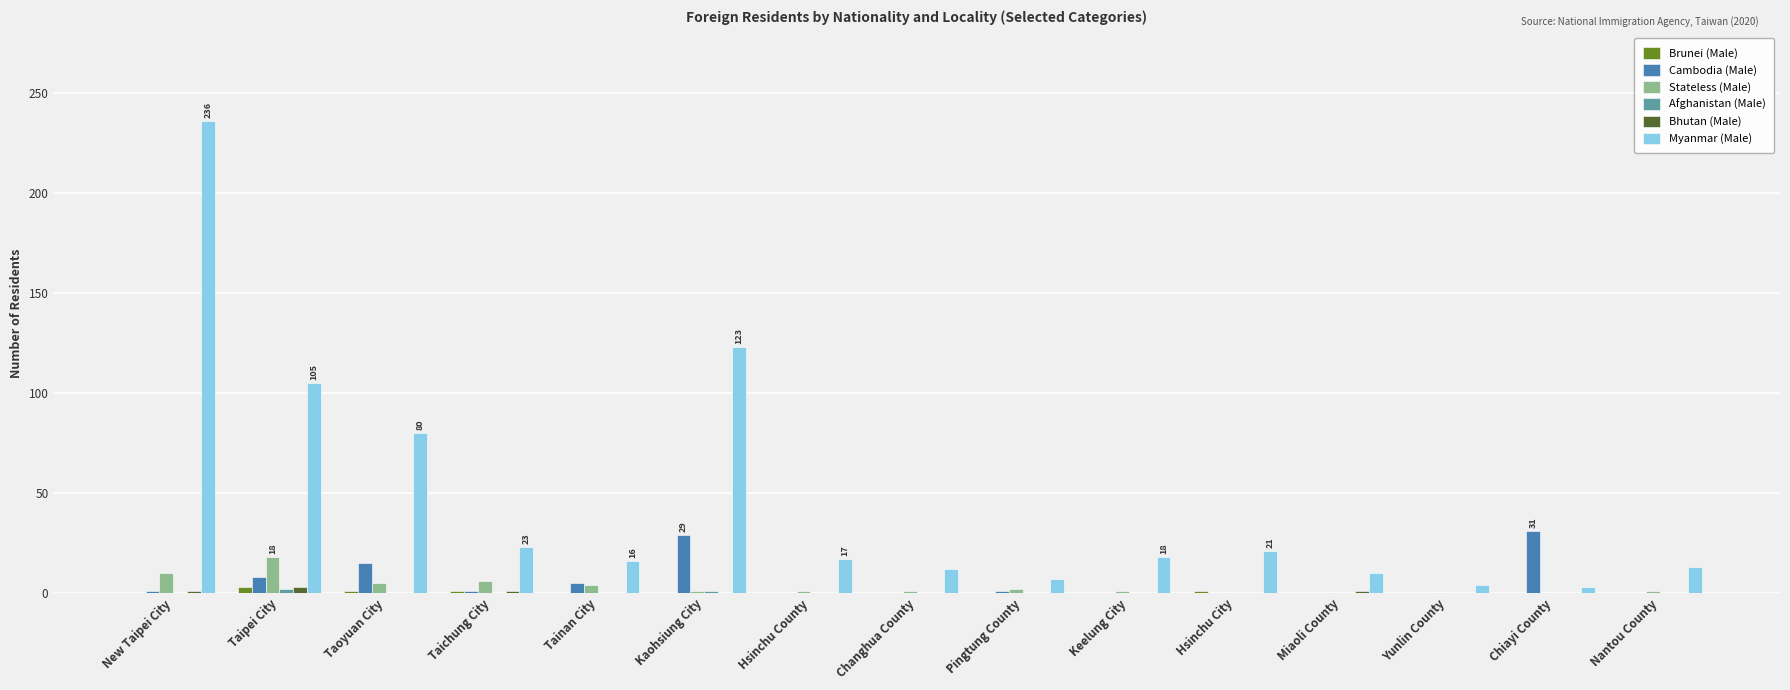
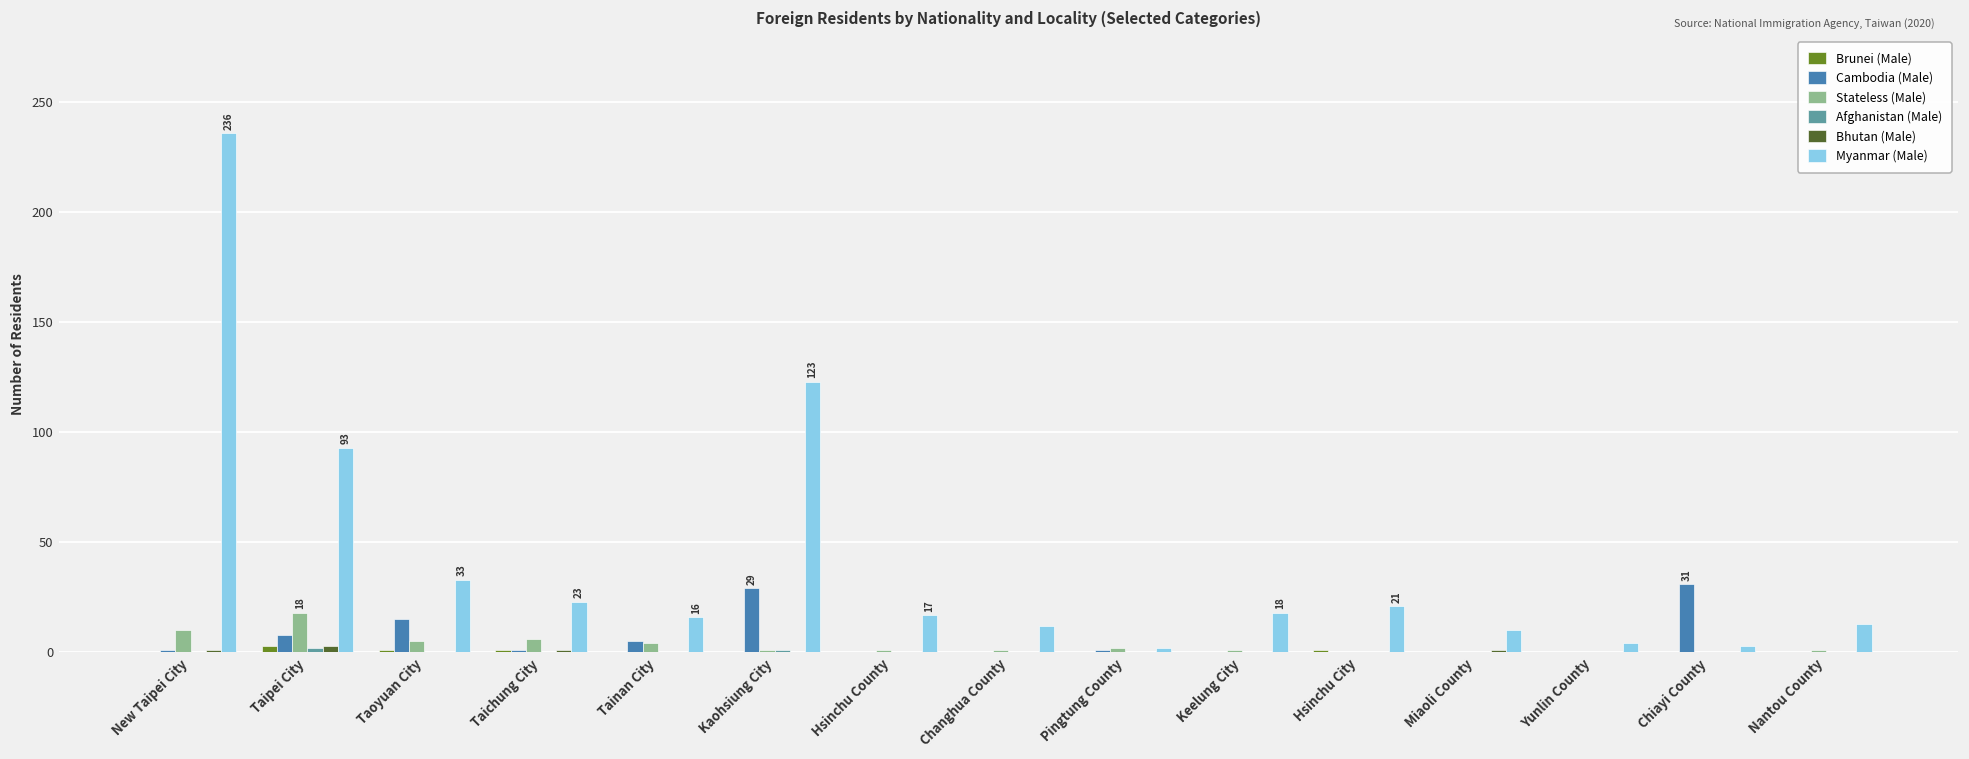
  {
    "Myanmar (Male)": {
      "New Taipei City": 236,
-     "Taipei City": 105,
-     "Taoyuan City": 80,
+     "Taipei City": 93,
+     "Taoyuan City": 33,
      "Taichung City": 23,
      "Tainan City": 16,
      "Kaohsiung City": 123,
      "Hsinchu County": 17,
-     "Pingtung County": 7,
+     "Pingtung County": 2,
      "Keelung City": 18,
      "Hsinchu City": 21
    }
  }
